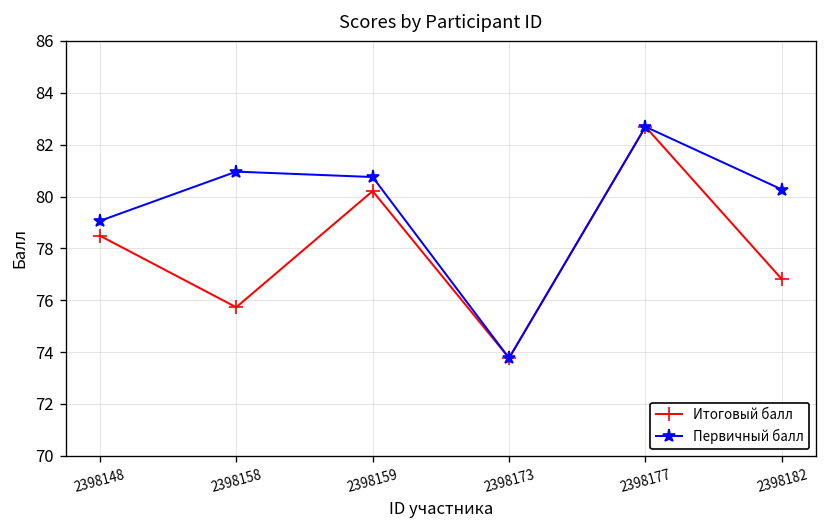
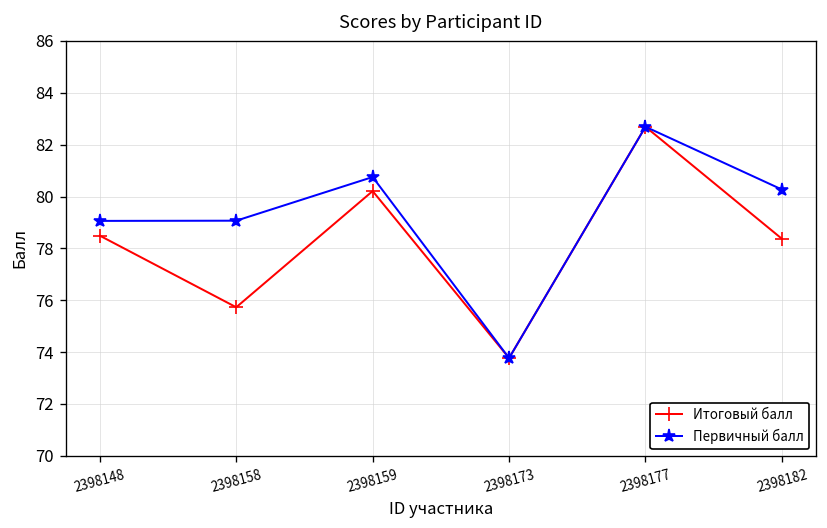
  {
    "Итоговый балл": {
      "2398148": 78.5,
      "2398158": 75.7,
      "2398159": 80.2,
-     "2398182": 76.8
+     "2398182": 78.4
    },
    "Первичный балл": {
      "2398148": 79.1,
-     "2398158": 81.0,
+     "2398158": 79.1,
      "2398159": 80.8,
      "2398182": 80.3
    }
  }
